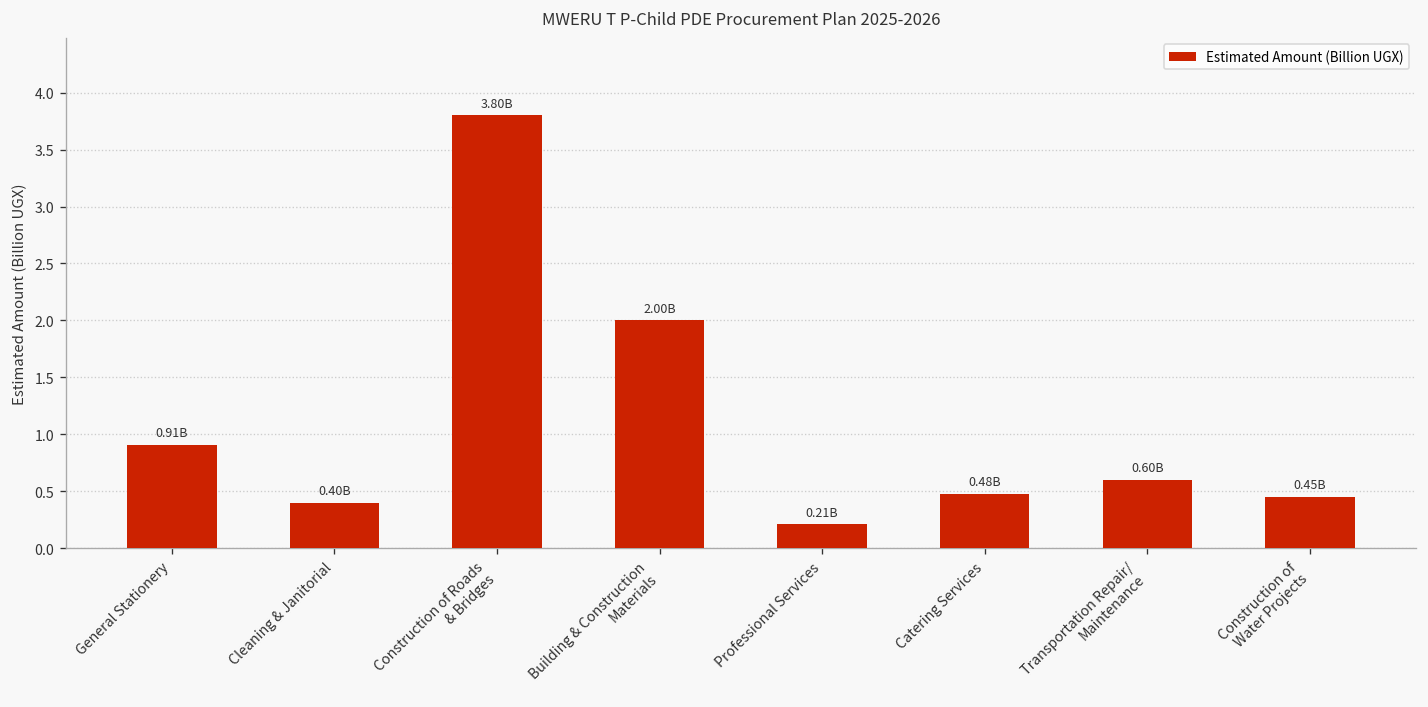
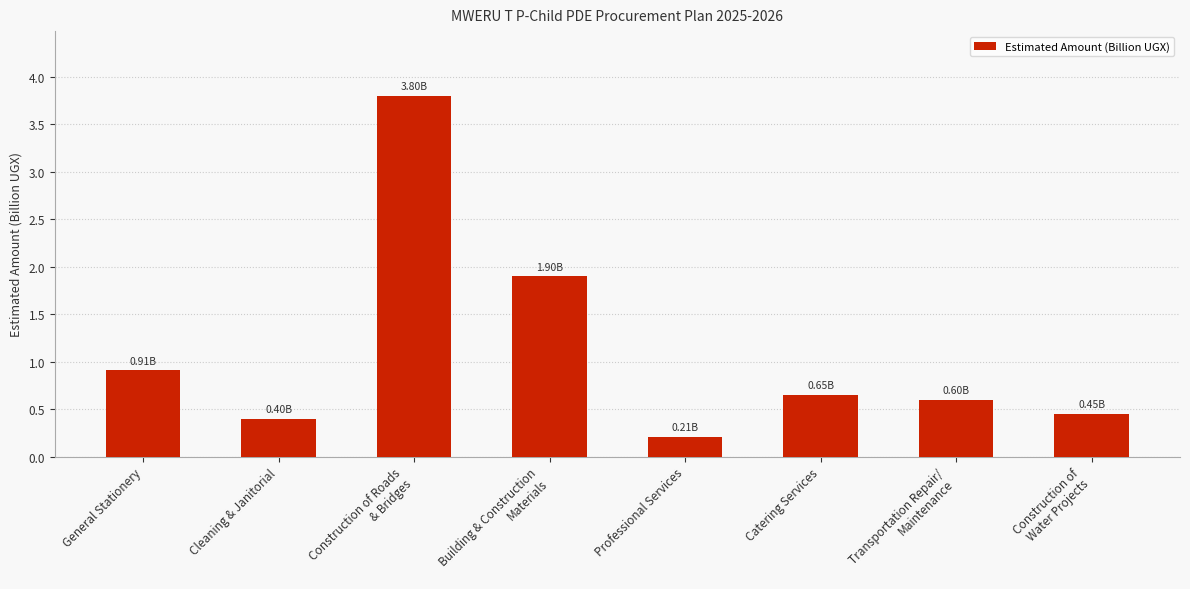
  {
    "General Stationery": "0.91B",
    "Cleaning & Janitorial": "0.40B",
    "Construction of Roads & Bridges": "3.80B",
-   "Building & Construction Materials": "2.00B",
+   "Building & Construction Materials": "1.90B",
    "Professional Services": "0.21B",
-   "Catering Services": "0.48B",
+   "Catering Services": "0.65B",
    "Transportation Repair/ Maintenance": "0.60B",
    "Construction of Water Projects": "0.45B"
  }
